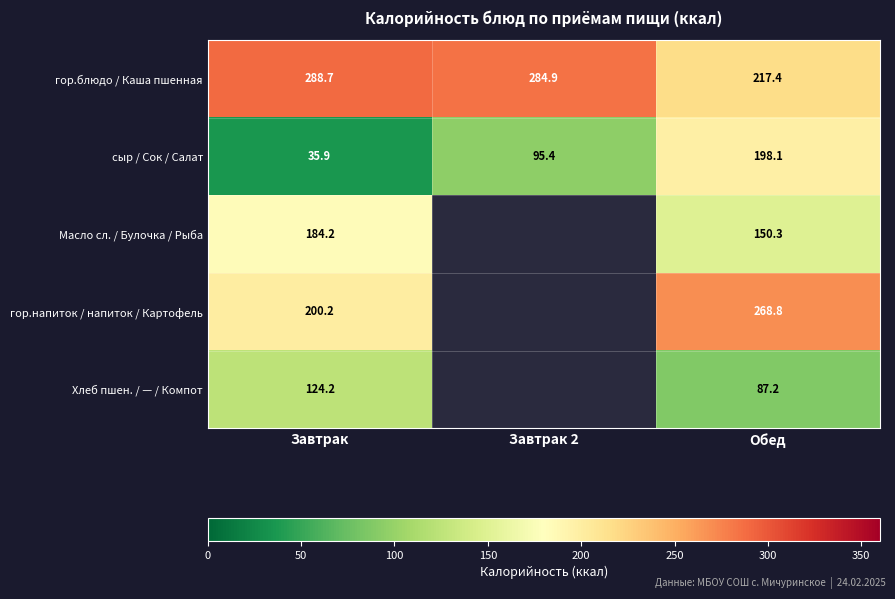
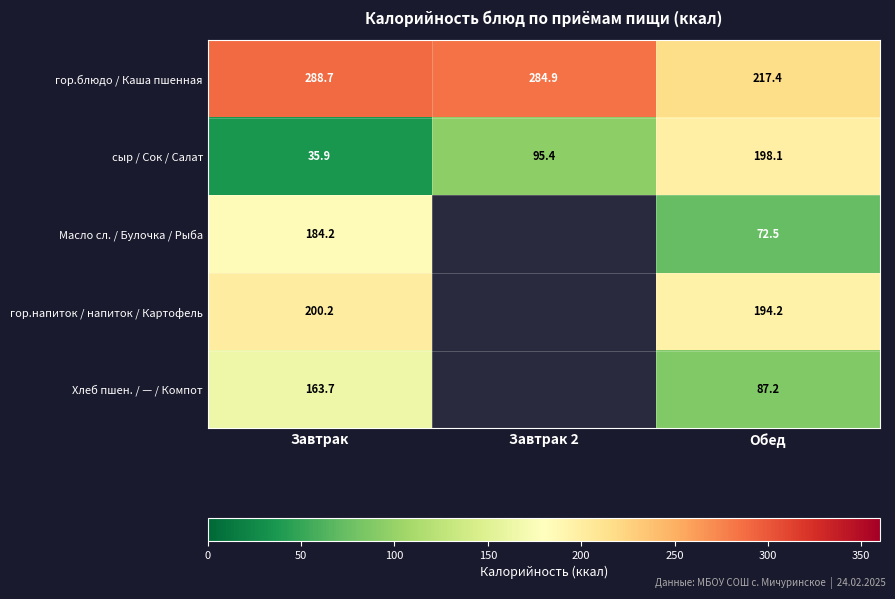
  {
    "гор.блюдо / Каша пшенная": {
      "Завтрак": 288.7,
      "Завтрак 2": 284.9,
      "Обед": 217.4
    },
    "сыр / Сок / Салат": {
      "Завтрак": 35.9,
      "Завтрак 2": 95.4,
      "Обед": 198.1
    },
    "Масло сл. / Булочка / Рыба": {
      "Завтрак": 184.2,
-     "Обед": 150.3
+     "Обед": 72.5
    },
    "гор.напиток / напиток / Картофель": {
      "Завтрак": 200.2,
-     "Обед": 268.8
+     "Обед": 194.2
    },
    "Хлеб пшен. / — / Компот": {
-     "Завтрак": 124.2,
+     "Завтрак": 163.7,
      "Обед": 87.2
    }
  }
